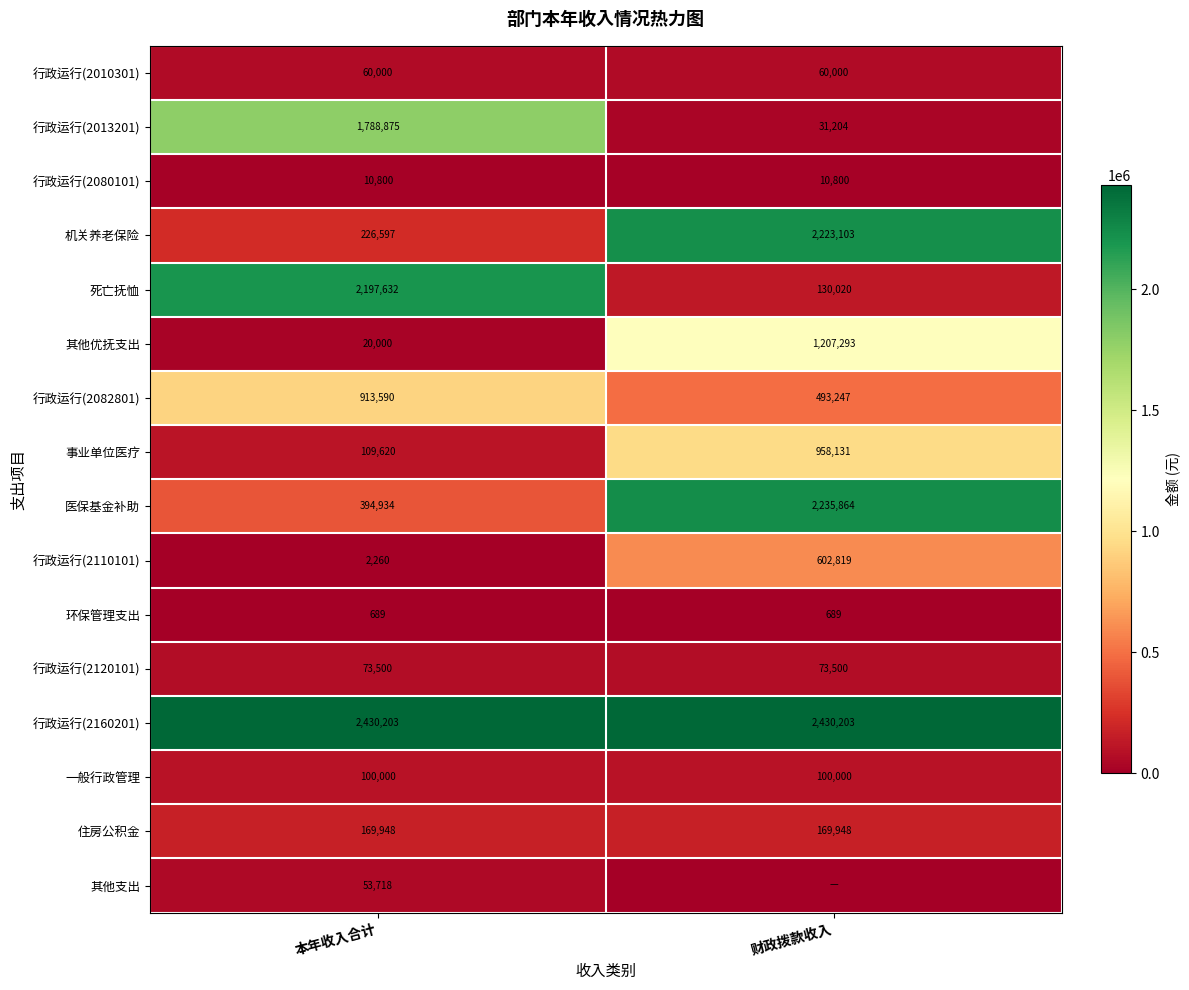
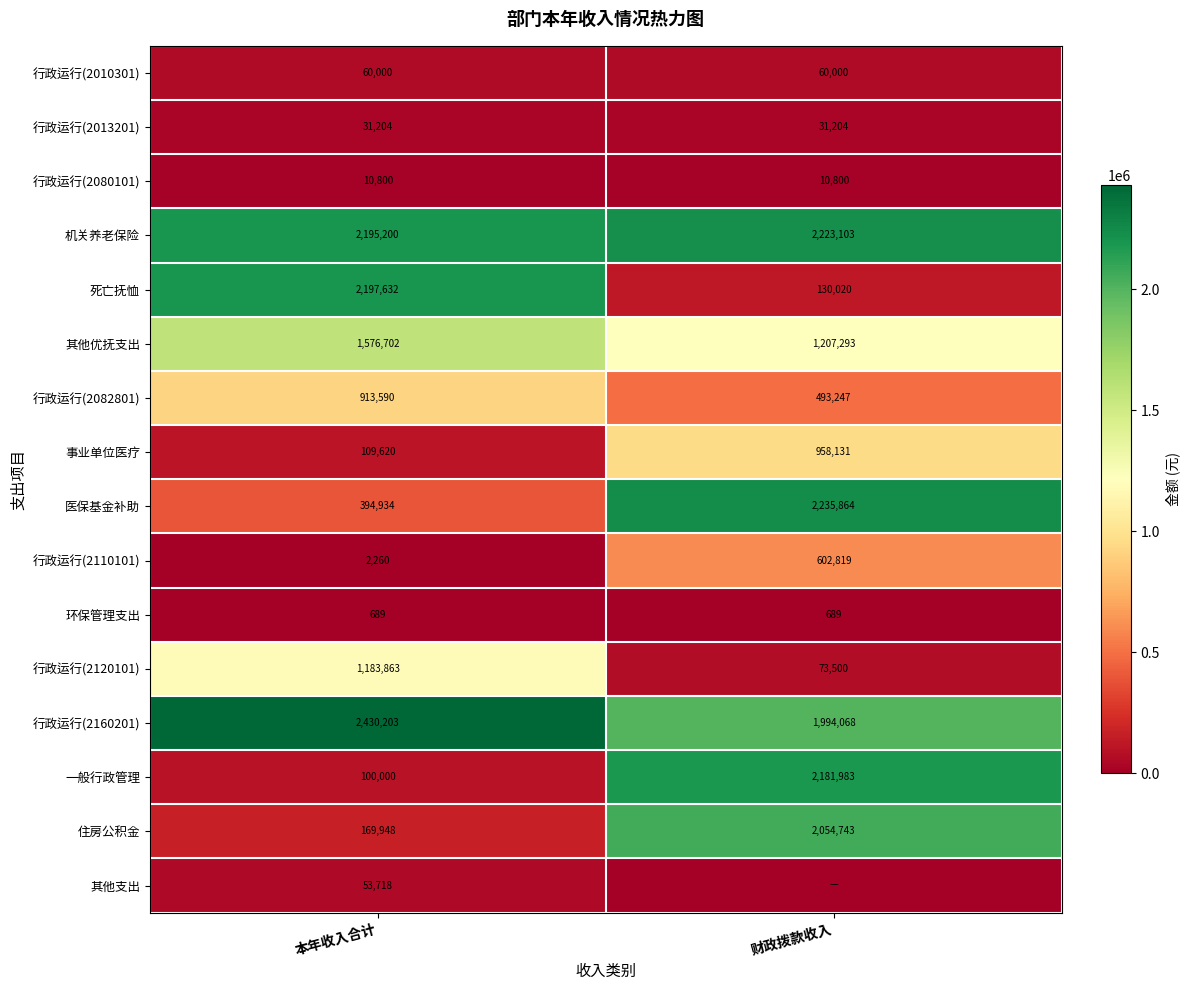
  {
    "行政运行(2010301)": {
      "本年收入合计": "60,000",
      "财政拨款收入": "60,000"
    },
    "行政运行(2013201)": {
-     "本年收入合计": "1,788,875",
+     "本年收入合计": "31,204",
      "财政拨款收入": "31,204"
    },
    "行政运行(2080101)": {
      "本年收入合计": "10,800",
      "财政拨款收入": "10,800"
    },
    "机关养老保险": {
-     "本年收入合计": "226,597",
+     "本年收入合计": "2,195,200",
      "财政拨款收入": "2,223,103"
    },
    "死亡抚恤": {
      "本年收入合计": "2,197,632",
      "财政拨款收入": "130,020"
    },
    "其他优抚支出": {
-     "本年收入合计": "20,000",
+     "本年收入合计": "1,576,702",
      "财政拨款收入": "1,207,293"
    },
    "行政运行(2082801)": {
      "本年收入合计": "913,590",
      "财政拨款收入": "493,247"
    },
    "事业单位医疗": {
      "本年收入合计": "109,620",
      "财政拨款收入": "958,131"
    },
    "医保基金补助": {
      "本年收入合计": "394,934",
      "财政拨款收入": "2,235,864"
    },
    "行政运行(2110101)": {
      "本年收入合计": "2,260",
      "财政拨款收入": "602,819"
    },
    "环保管理支出": {
      "本年收入合计": "689",
      "财政拨款收入": "689"
    },
    "行政运行(2120101)": {
-     "本年收入合计": "73,500",
+     "本年收入合计": "1,183,863",
      "财政拨款收入": "73,500"
    },
    "行政运行(2160201)": {
      "本年收入合计": "2,430,203",
-     "财政拨款收入": "2,430,203"
+     "财政拨款收入": "1,994,068"
    },
    "一般行政管理": {
      "本年收入合计": "100,000",
-     "财政拨款收入": "100,000"
+     "财政拨款收入": "2,181,983"
    },
    "住房公积金": {
      "本年收入合计": "169,948",
-     "财政拨款收入": "169,948"
+     "财政拨款收入": "2,054,743"
    },
    "其他支出": {
      "本年收入合计": "53,718"
    }
  }
